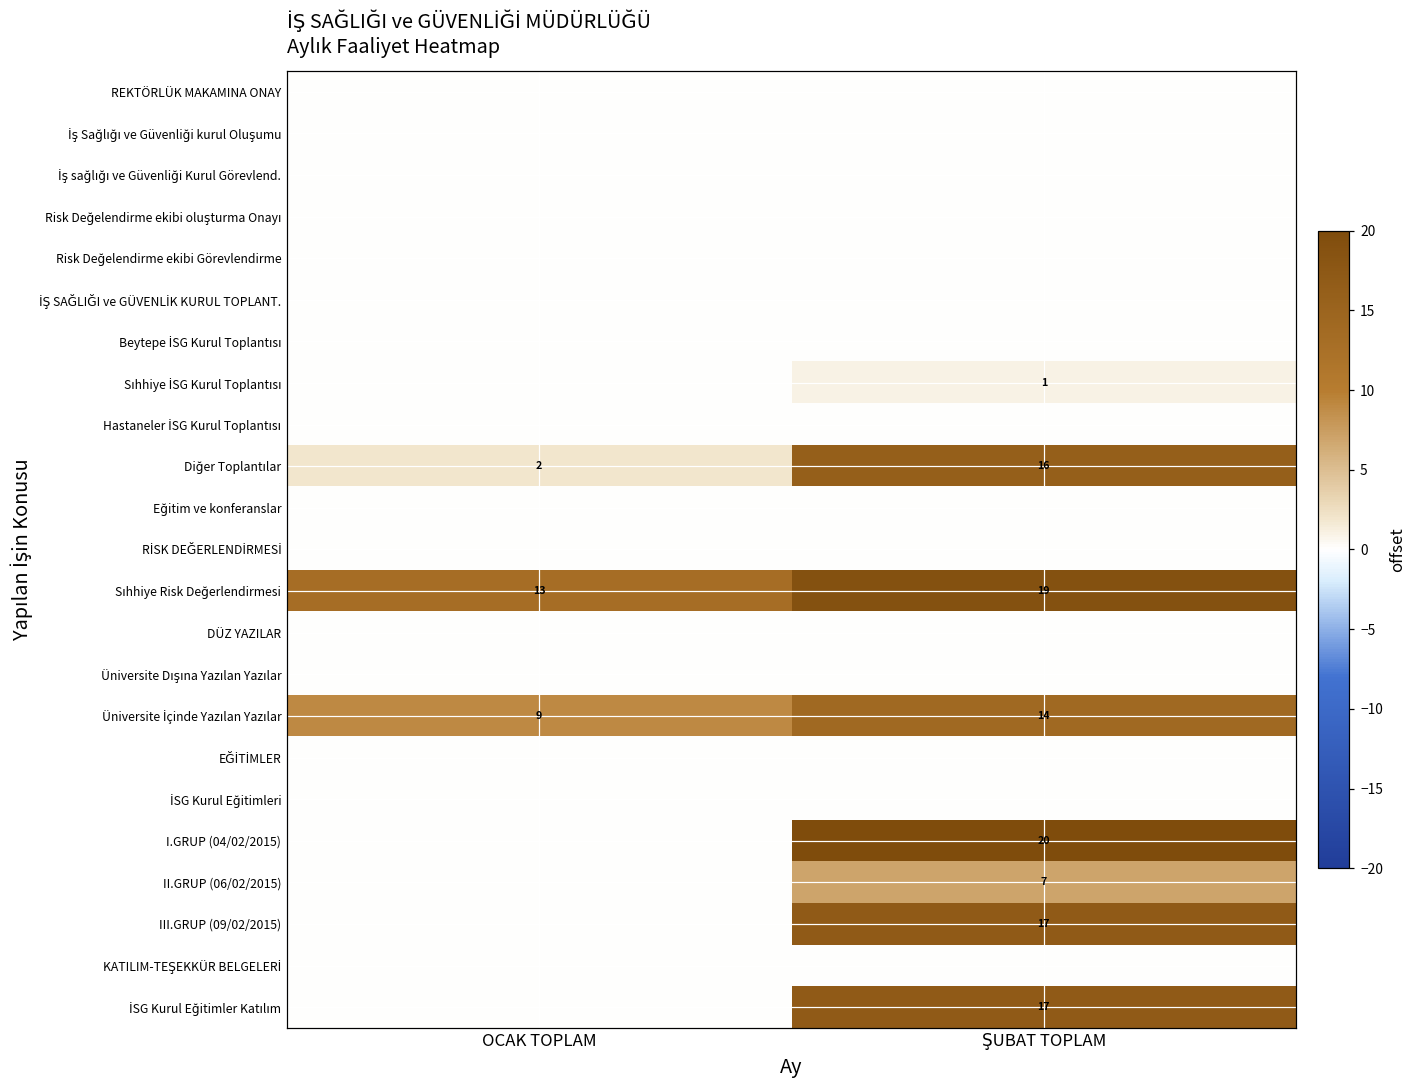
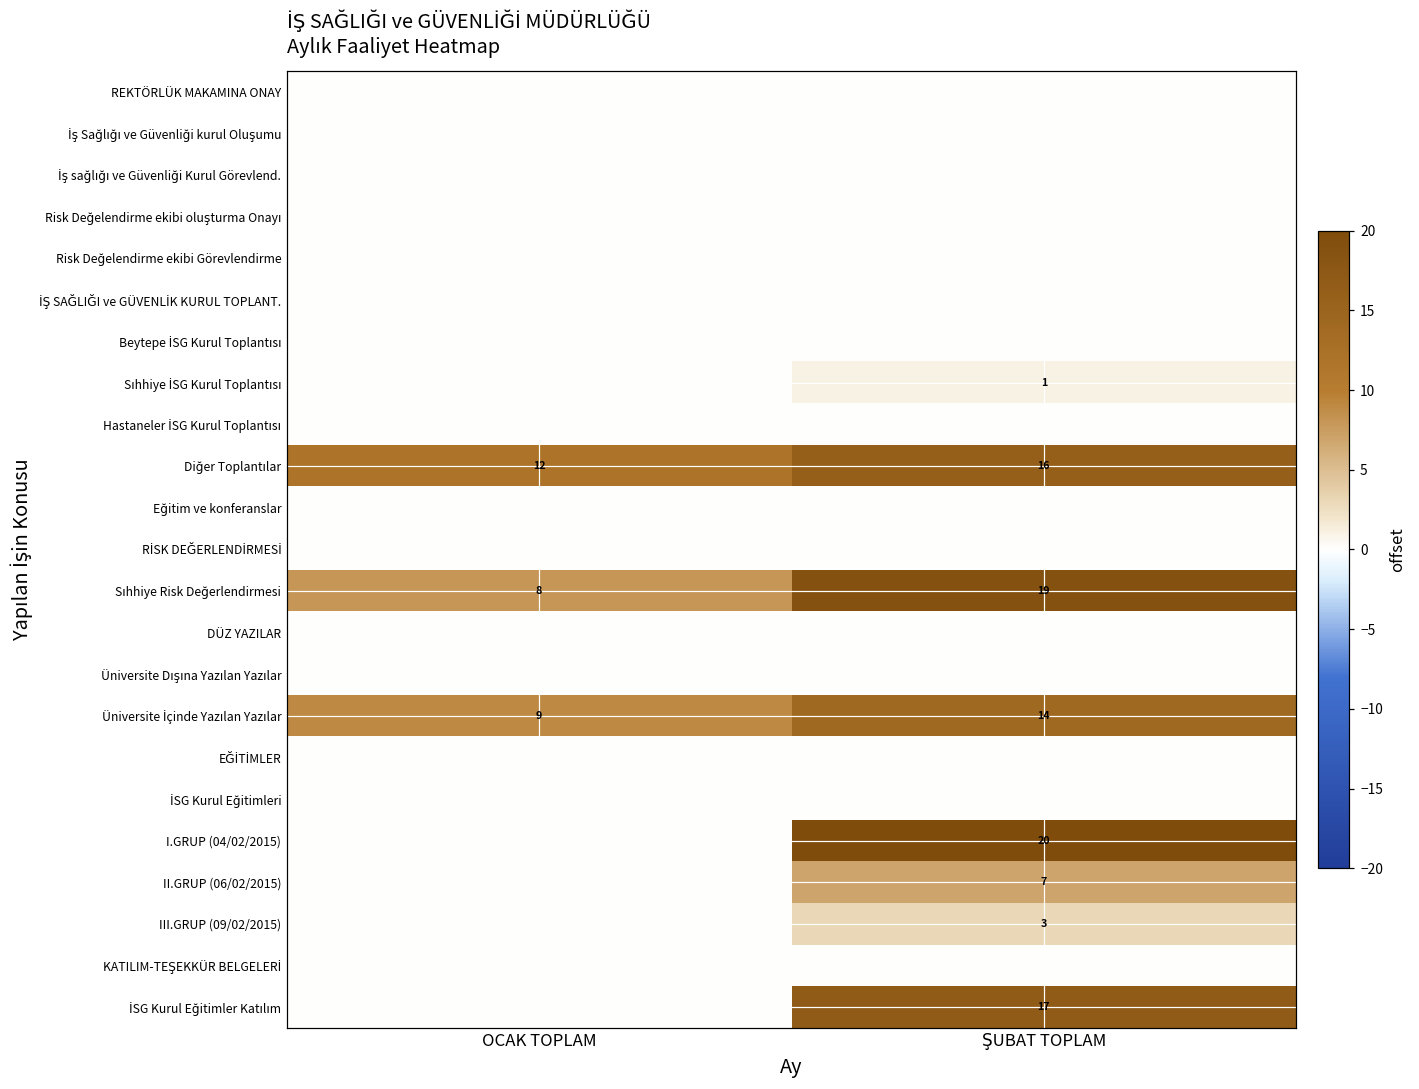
  {
    "Sıhhiye İSG Kurul Toplantısı": {
      "ŞUBAT TOPLAM": 1
    },
    "Diğer Toplantılar": {
-     "OCAK TOPLAM": 2,
+     "OCAK TOPLAM": 12,
      "ŞUBAT TOPLAM": 16
    },
    "Sıhhiye Risk Değerlendirmesi": {
-     "OCAK TOPLAM": 13,
+     "OCAK TOPLAM": 8,
      "ŞUBAT TOPLAM": 19
    },
    "Üniversite İçinde Yazılan Yazılar": {
      "OCAK TOPLAM": 9,
      "ŞUBAT TOPLAM": 14
    },
    "I.GRUP (04/02/2015)": {
      "ŞUBAT TOPLAM": 20
    },
    "II.GRUP (06/02/2015)": {
      "ŞUBAT TOPLAM": 7
    },
    "III.GRUP (09/02/2015)": {
-     "ŞUBAT TOPLAM": 17
+     "ŞUBAT TOPLAM": 3
    },
    "İSG Kurul Eğitimler Katılım": {
      "ŞUBAT TOPLAM": 17
    }
  }
